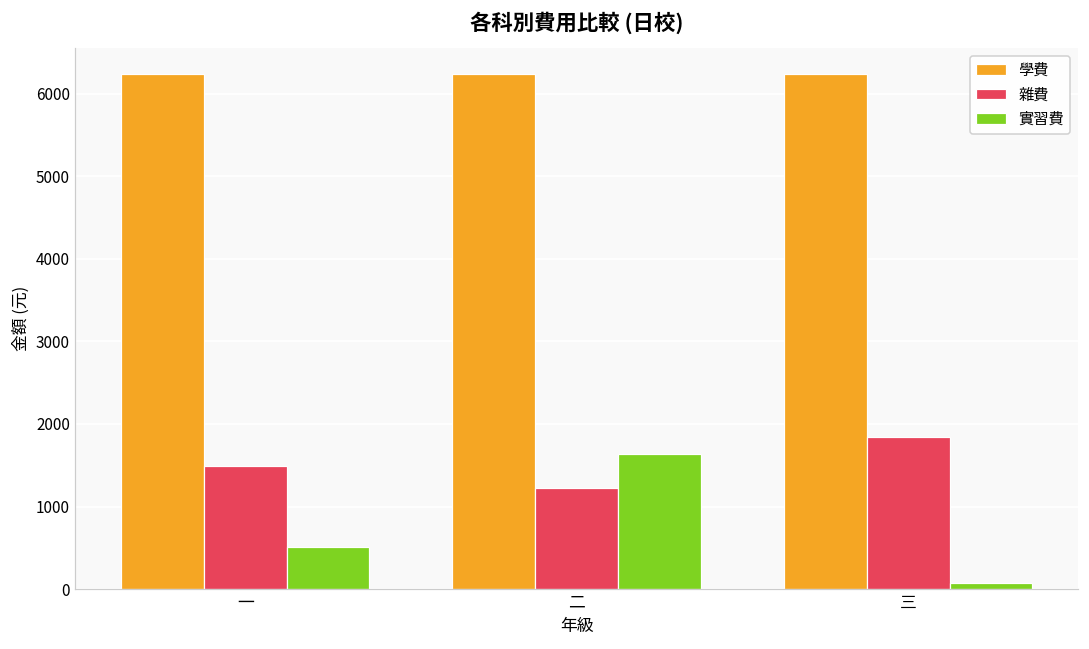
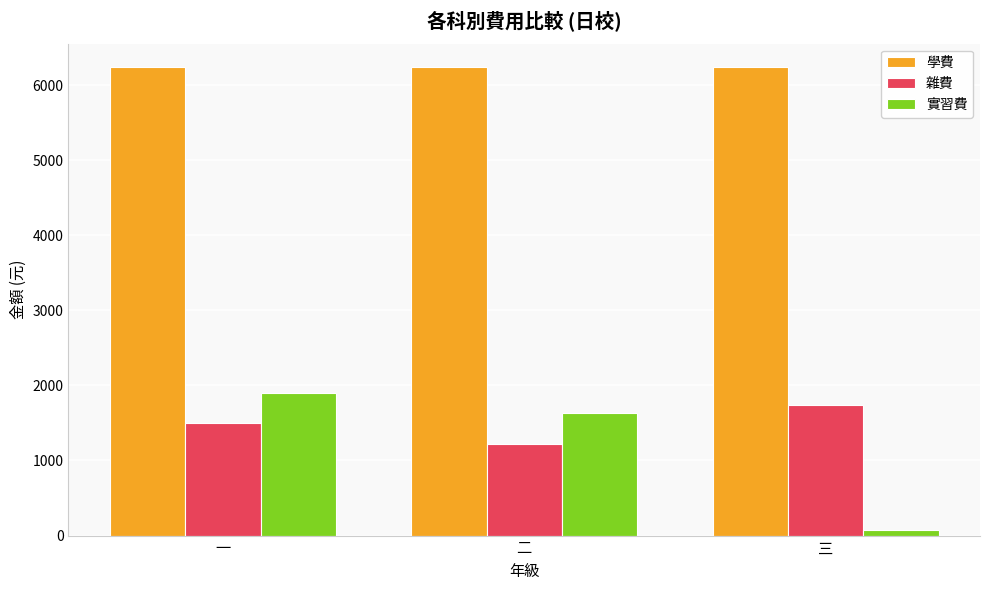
  {
    "學費": {
      "一": 6200,
      "二": 6200,
      "三": 6200
    },
    "雜費": {
      "一": 1500,
      "二": 1200,
-     "三": 1800
+     "三": 1700
    },
    "實習費": {
-     "一": 500,
+     "一": 1900,
      "二": 1600,
      "三": 100
    }
  }
